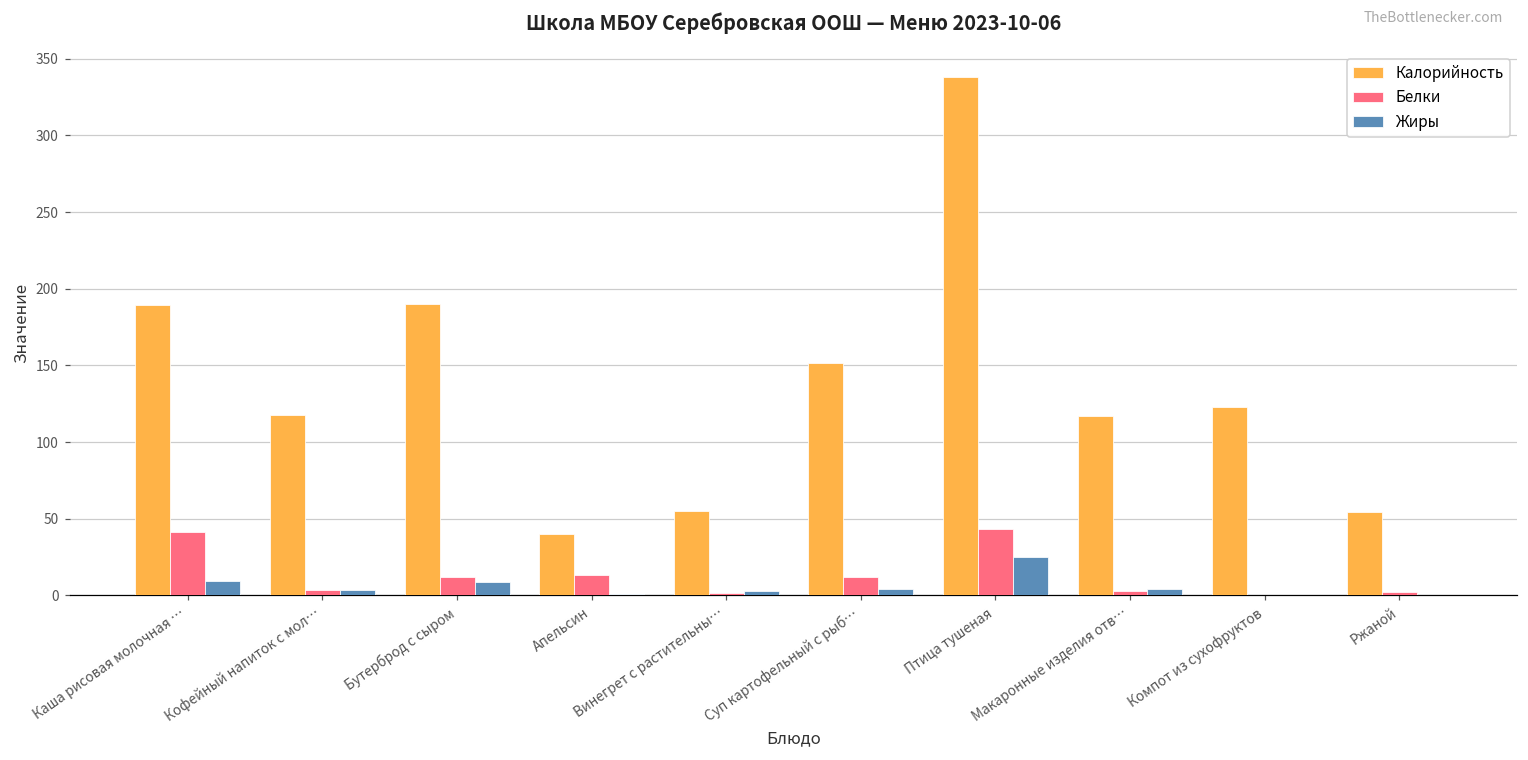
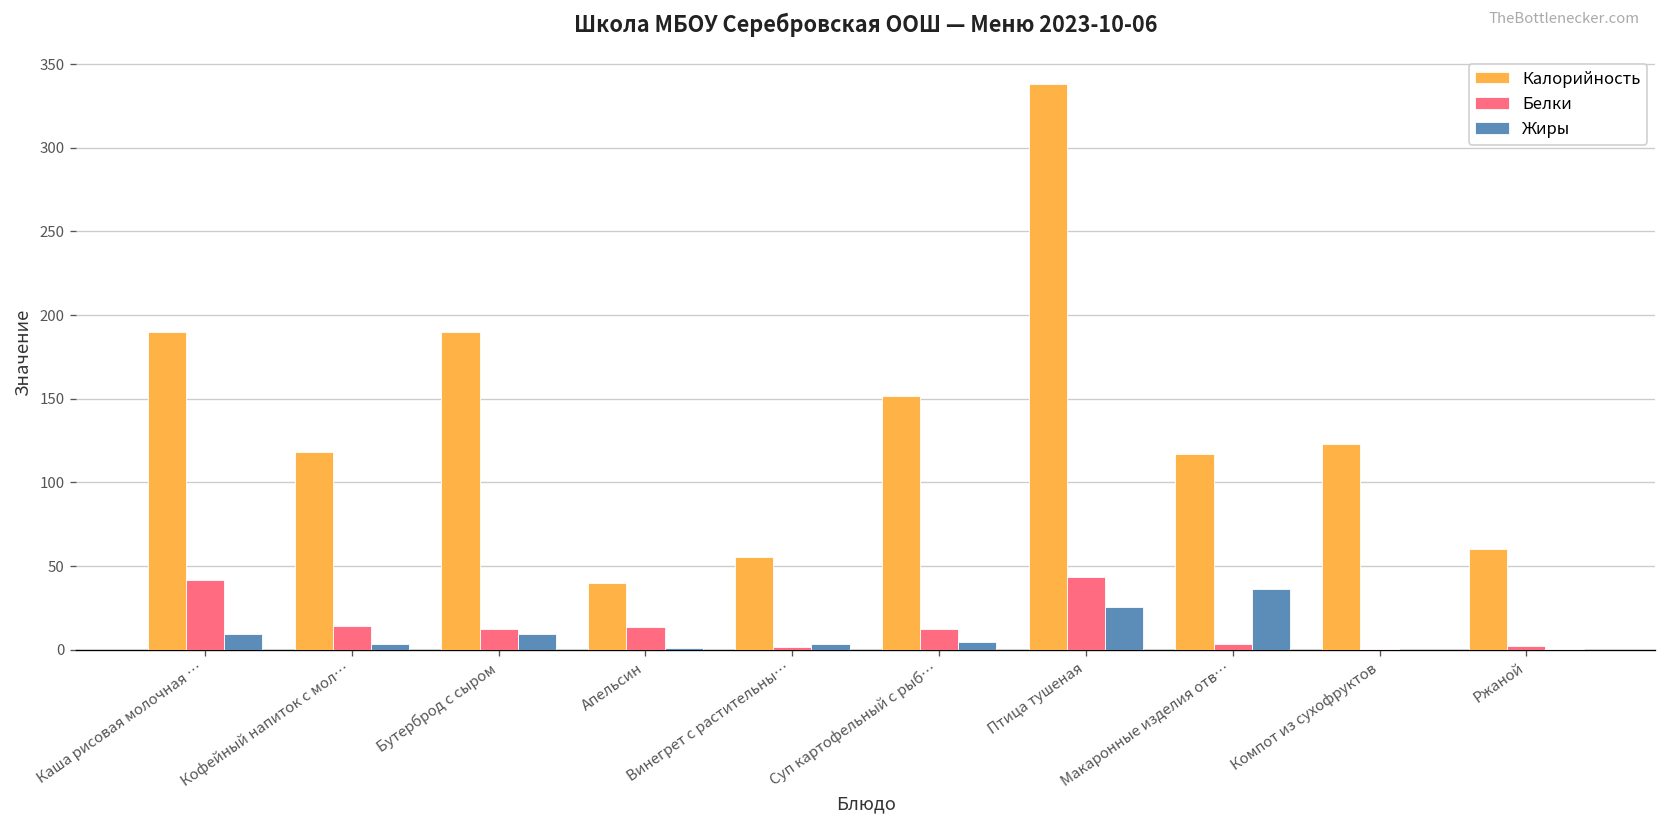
  {
    "Калорийность": {
      "Каша рисовая молочная …": 190,
      "Кофейный напиток с мол…": 118,
      "Бутерброд с сыром": 190,
      "Апельсин": 40,
      "Винегрет с растительны…": 55,
      "Суп картофельный с рыб…": 151,
      "Птица тушеная": 338,
      "Макаронные изделия отв…": 117,
      "Компот из сухофруктов": 123,
-     "Ржаной": 54
+     "Ржаной": 60
    },
    "Белки": {
      "Каша рисовая молочная …": 41,
-     "Кофейный напиток с мол…": 4,
+     "Кофейный напиток с мол…": 14,
      "Бутерброд с сыром": 12,
      "Апельсин": 13,
      "Суп картофельный с рыб…": 12,
      "Птица тушеная": 43,
      "Макаронные изделия отв…": 3,
      "Ржаной": 2
    },
    "Жиры": {
      "Каша рисовая молочная …": 9,
      "Кофейный напиток с мол…": 3,
      "Бутерброд с сыром": 9,
      "Винегрет с растительны…": 3,
      "Суп картофельный с рыб…": 4,
      "Птица тушеная": 25,
-     "Макаронные изделия отв…": 4,
+     "Макаронные изделия отв…": 36,
      "Компот из сухофруктов": 0
    }
  }
